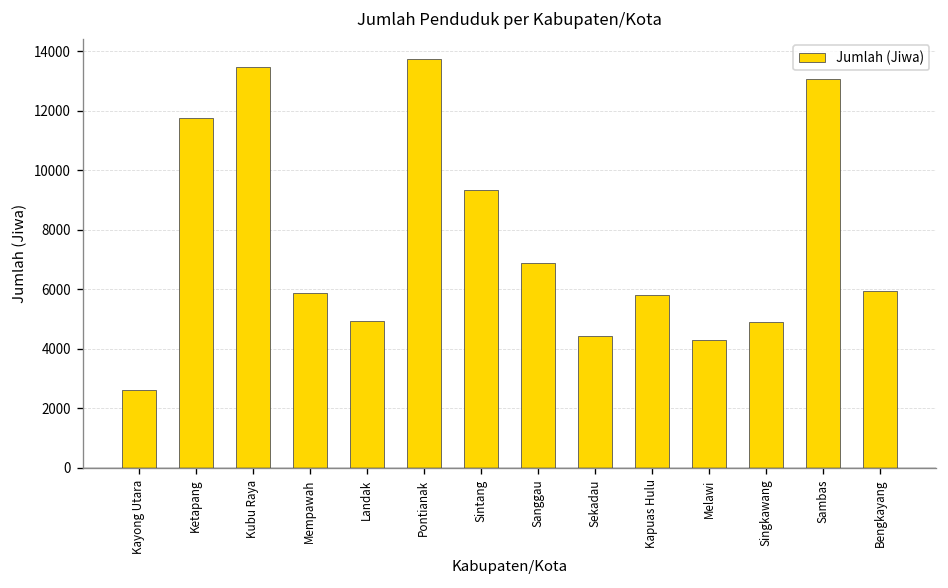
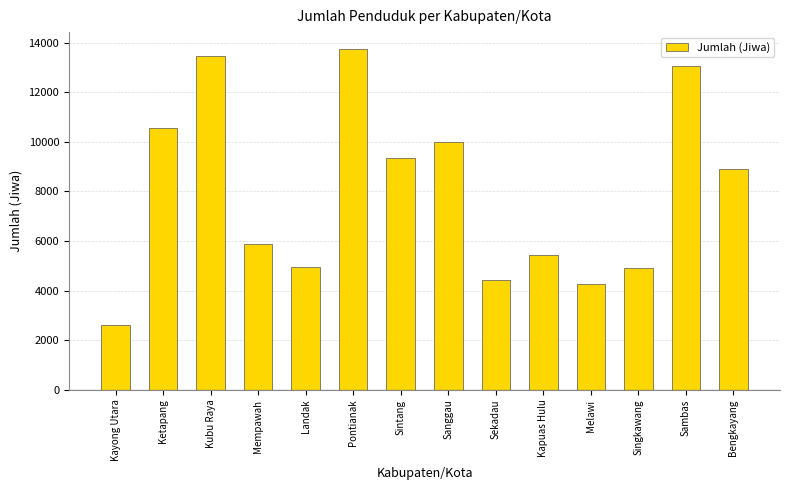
  {
    "Kayong Utara": 2600,
-   "Ketapang": 11700,
+   "Ketapang": 10600,
    "Kubu Raya": 13500,
    "Mempawah": 5900,
    "Landak": 4900,
    "Pontianak": 13700,
    "Sintang": 9300,
-   "Sanggau": 6900,
+   "Sanggau": 10000,
    "Sekadau": 4400,
-   "Kapuas Hulu": 5800,
+   "Kapuas Hulu": 5400,
    "Melawi": 4300,
    "Singkawang": 4900,
    "Sambas": 13100,
-   "Bengkayang": 5900
+   "Bengkayang": 8900
  }
